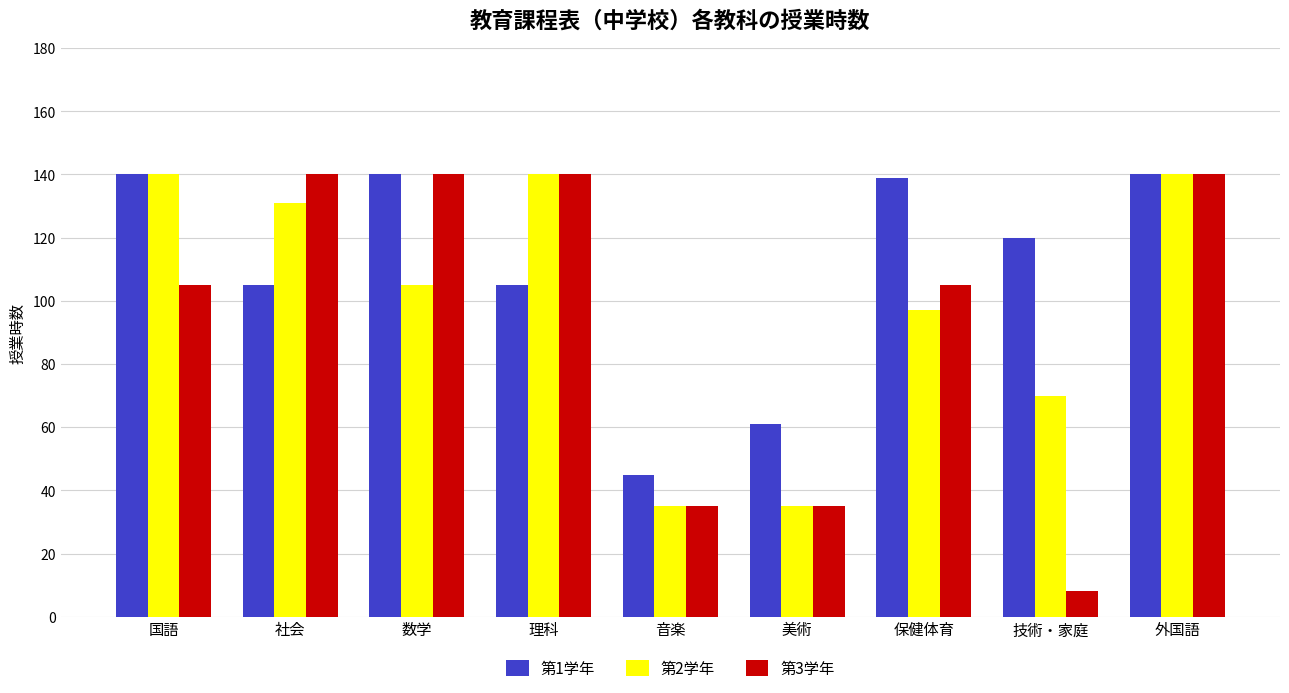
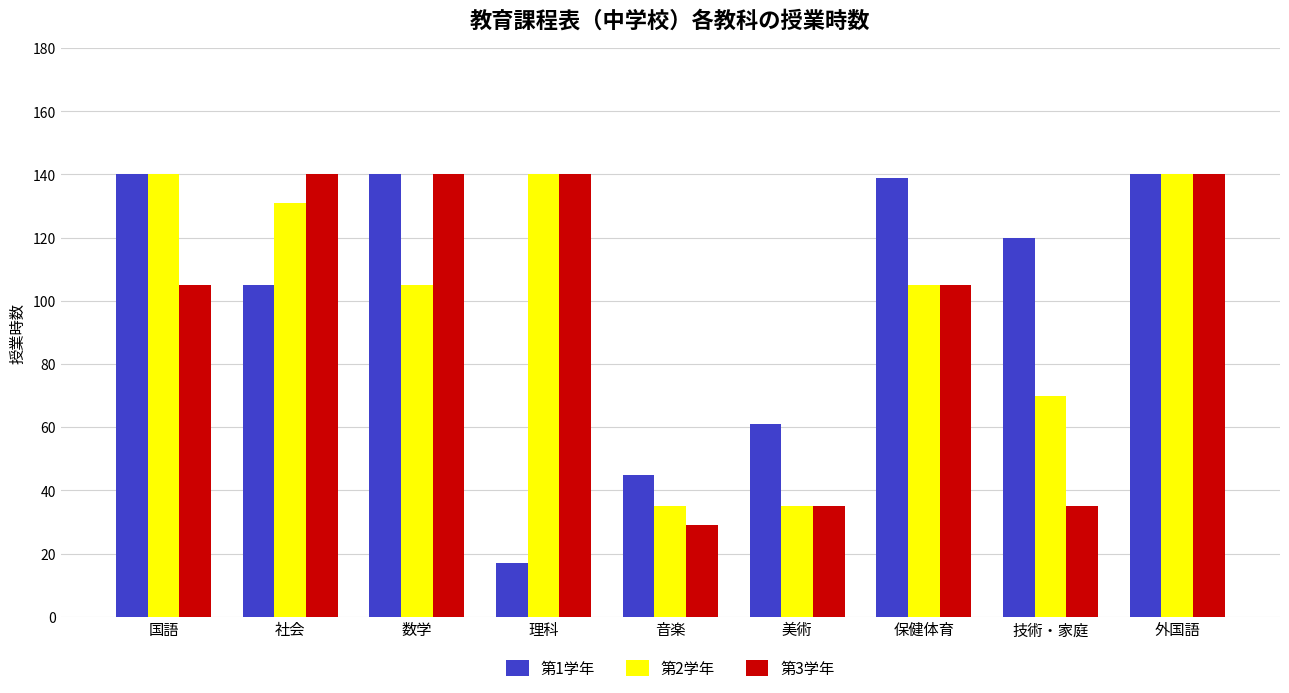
  {
    "第1学年": {
      "国語": 140,
      "社会": 105,
      "数学": 140,
-     "理科": 105,
+     "理科": 17,
      "音楽": 45,
      "美術": 61,
      "保健体育": 139,
      "技術・家庭": 120,
      "外国語": 140
    },
    "第2学年": {
      "国語": 140,
      "社会": 131,
      "数学": 105,
      "理科": 140,
      "音楽": 35,
      "美術": 35,
-     "保健体育": 97,
+     "保健体育": 105,
      "技術・家庭": 70,
      "外国語": 140
    },
    "第3学年": {
      "国語": 105,
      "社会": 140,
      "数学": 140,
      "理科": 140,
-     "音楽": 35,
+     "音楽": 29,
      "美術": 35,
      "保健体育": 105,
-     "技術・家庭": 8,
+     "技術・家庭": 35,
      "外国語": 140
    }
  }
